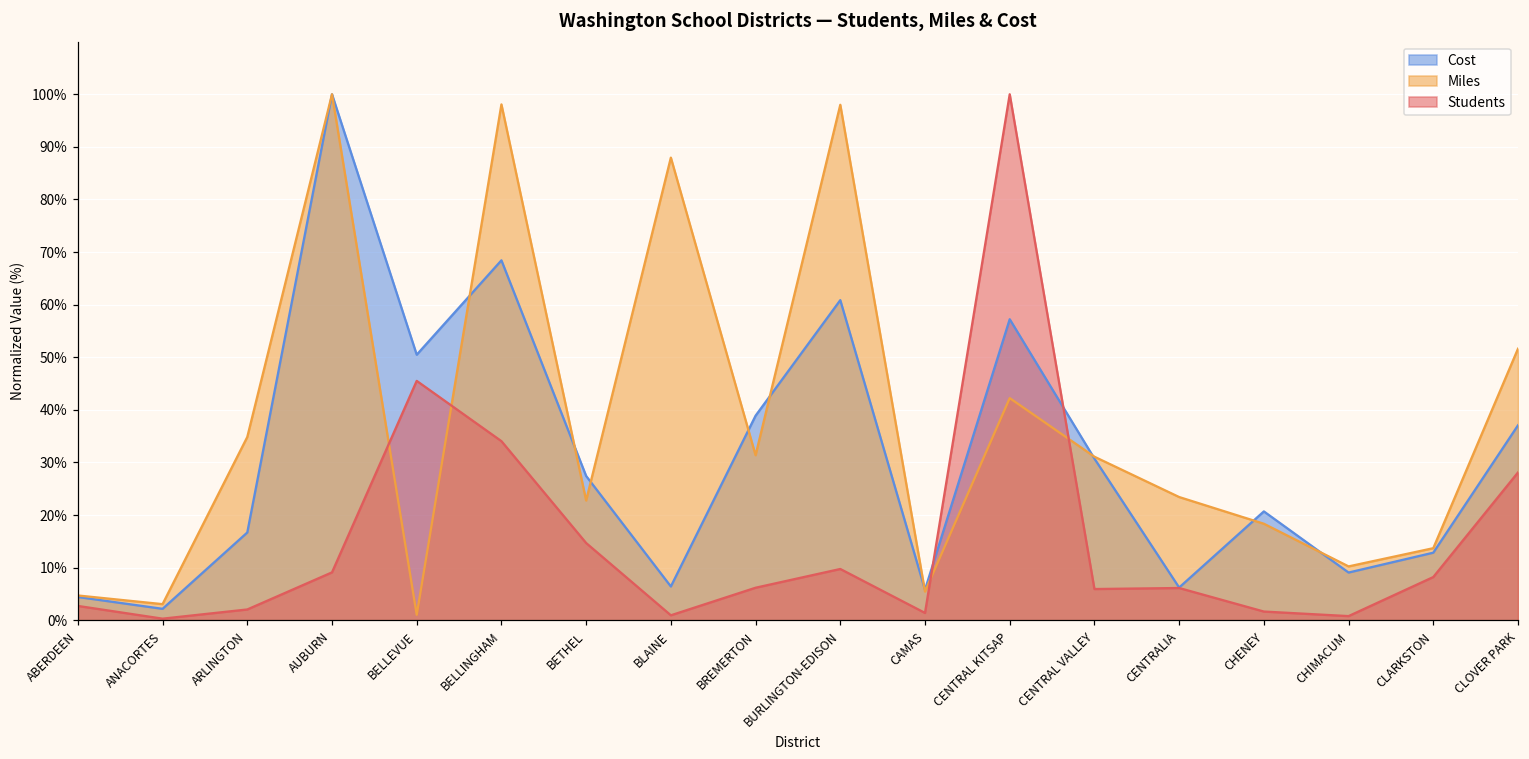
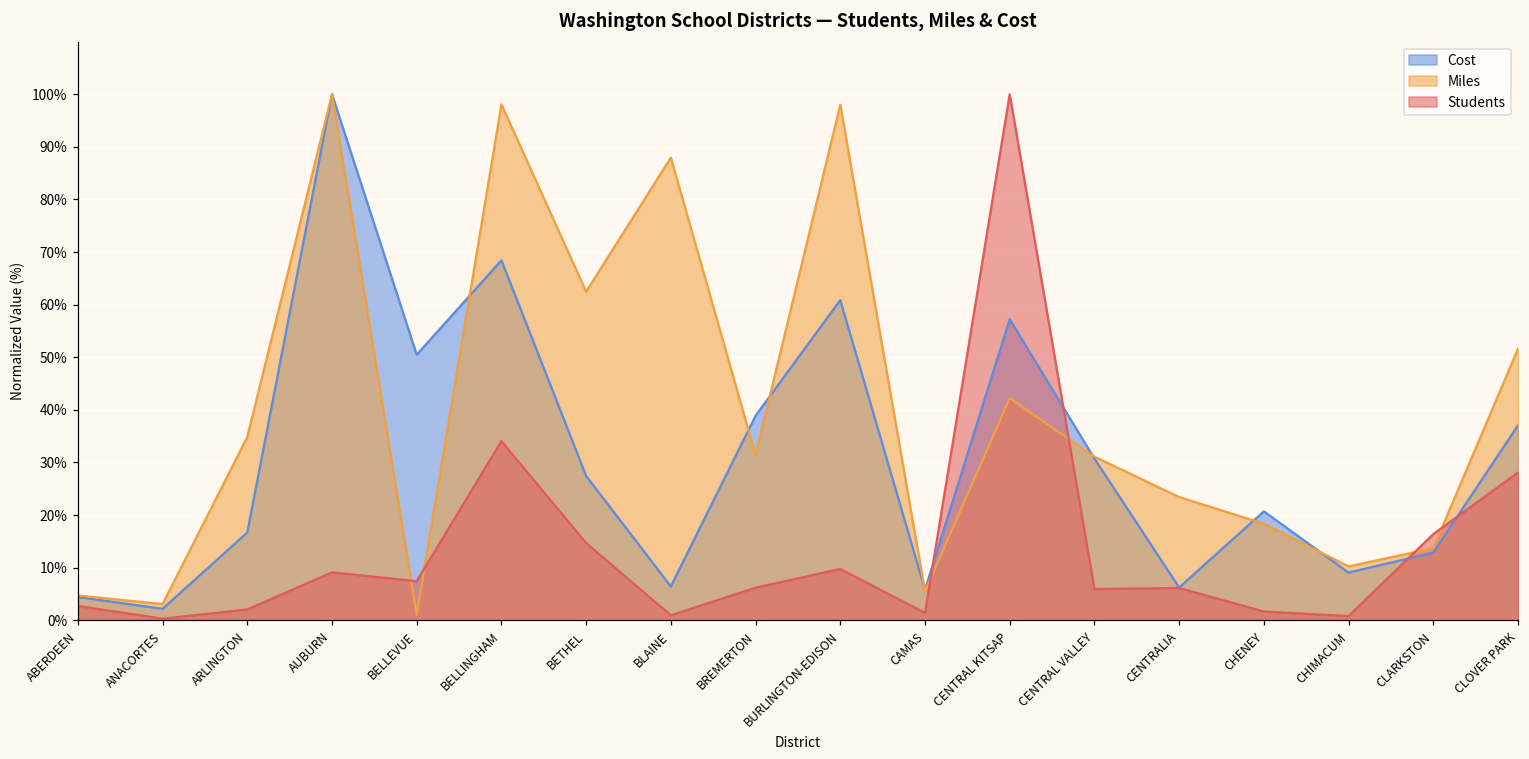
  {
    "Cost": {
      "ANACORTES": "2%",
      "ARLINGTON": "17%",
      "BELLEVUE": "50%",
      "BELLINGHAM": "68%",
      "BETHEL": "27%",
      "BLAINE": "6%",
      "BREMERTON": "39%",
      "BURLINGTON-EDISON": "61%",
      "CENTRAL KITSAP": "57%",
      "CHENEY": "21%",
      "CHIMACUM": "9%",
      "CLARKSTON": "13%",
      "CLOVER PARK": "37%"
    },
    "Miles": {
      "ANACORTES": "3%",
      "ARLINGTON": "35%",
      "BELLEVUE": "1%",
      "BELLINGHAM": "98%",
-     "BETHEL": "23%",
+     "BETHEL": "62%",
      "BLAINE": "88%",
      "BREMERTON": "31%",
      "BURLINGTON-EDISON": "98%",
      "CENTRAL KITSAP": "42%",
      "CENTRALIA": "23%",
      "CHENEY": "18%",
      "CHIMACUM": "10%",
      "CLARKSTON": "14%",
      "CLOVER PARK": "52%"
    },
    "Students": {
      "ABERDEEN": "3%",
      "ANACORTES": "0%",
      "ARLINGTON": "2%",
      "AUBURN": "9%",
-     "BELLEVUE": "46%",
+     "BELLEVUE": "7%",
      "BELLINGHAM": "34%",
      "BETHEL": "15%",
      "BLAINE": "1%",
      "BREMERTON": "6%",
      "BURLINGTON-EDISON": "10%",
      "CAMAS": "1%",
      "CENTRAL KITSAP": "100%",
      "CENTRAL VALLEY": "6%",
      "CHENEY": "2%",
      "CHIMACUM": "1%",
-     "CLARKSTON": "8%",
+     "CLARKSTON": "16%",
      "CLOVER PARK": "28%"
    }
  }
